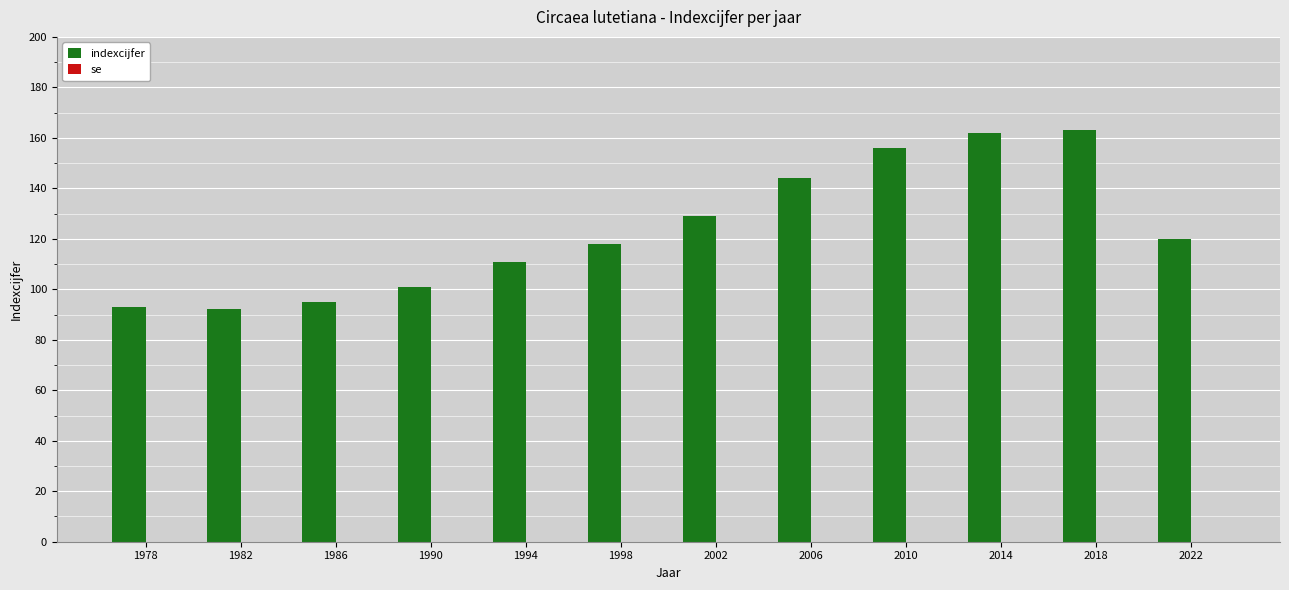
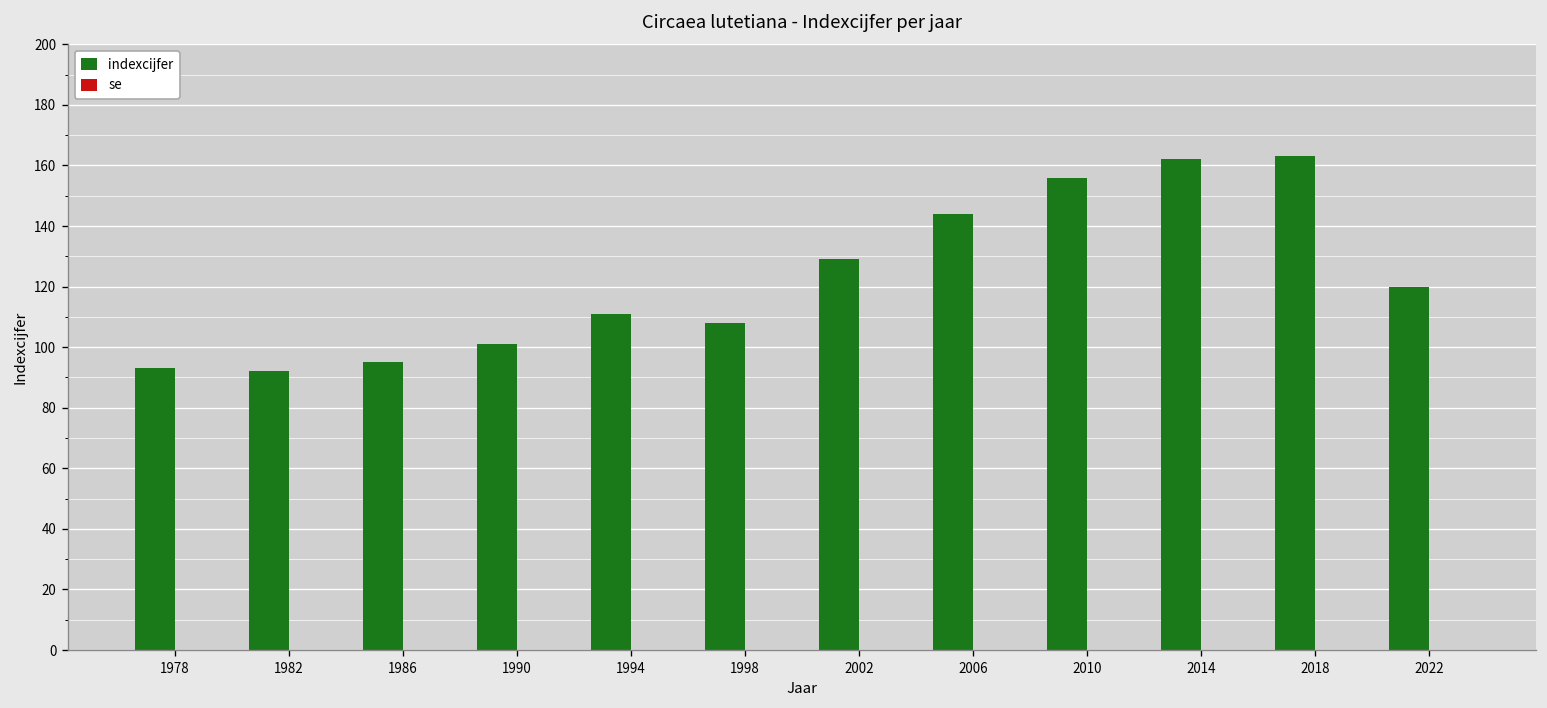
  {
    "indexcijfer": {
      "1978": 93,
      "1982": 92,
      "1986": 95,
      "1990": 101,
      "1994": 111,
-     "1998": 118,
+     "1998": 108,
      "2002": 129,
      "2006": 144,
      "2010": 156,
      "2014": 162,
      "2018": 163,
      "2022": 120
    },
    "se": {
      "1978": 0,
      "1982": 0,
      "1986": 0,
      "1990": 0,
      "1994": 0,
      "1998": 0,
      "2002": 0,
      "2006": 0,
      "2010": 0,
      "2014": 0,
      "2018": 0,
      "2022": 0
    }
  }
